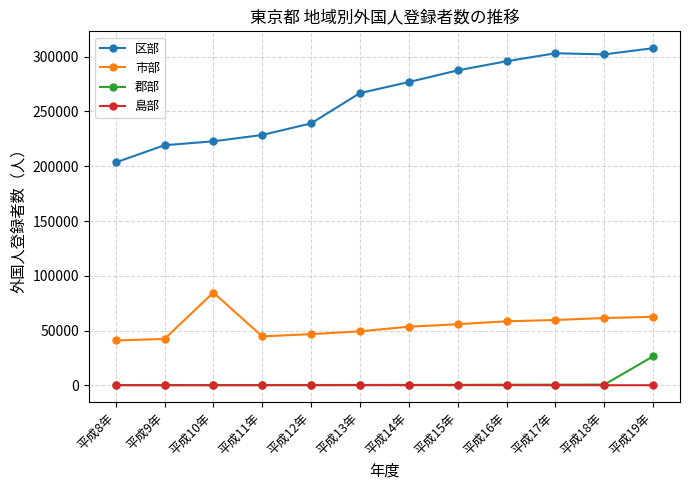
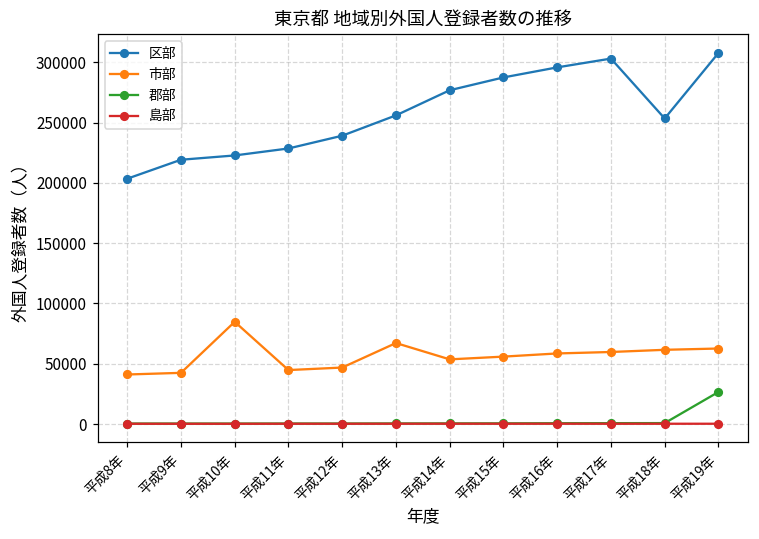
  {
    "区部": {
      "平成8年": 203000,
      "平成9年": 219000,
      "平成10年": 223000,
      "平成11年": 229000,
      "平成12年": 239000,
-     "平成13年": 267000,
+     "平成13年": 256000,
      "平成14年": 277000,
      "平成15年": 287000,
      "平成16年": 296000,
      "平成17年": 303000,
-     "平成18年": 302000,
+     "平成18年": 253000,
      "平成19年": 308000
    },
    "市部": {
      "平成8年": 41000,
      "平成9年": 42000,
      "平成10年": 85000,
      "平成11年": 45000,
      "平成12年": 47000,
-     "平成13年": 49000,
+     "平成13年": 67000,
      "平成14年": 54000,
      "平成15年": 56000,
      "平成16年": 59000,
      "平成17年": 60000,
      "平成18年": 62000,
      "平成19年": 63000
    },
    "郡部": {
      "平成19年": 27000
    },
    "島部": {
      "平成19年": 0
    }
  }
